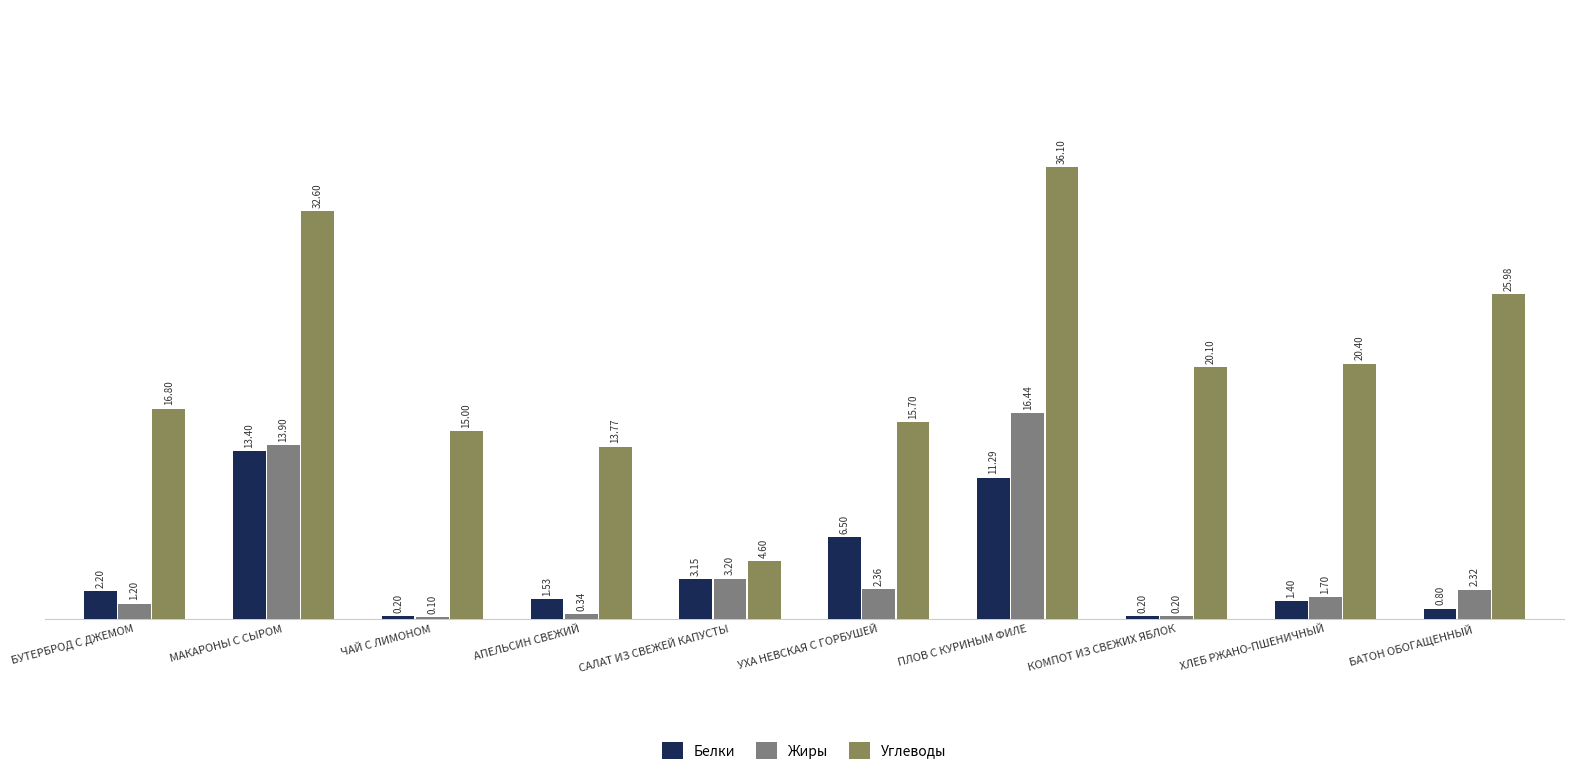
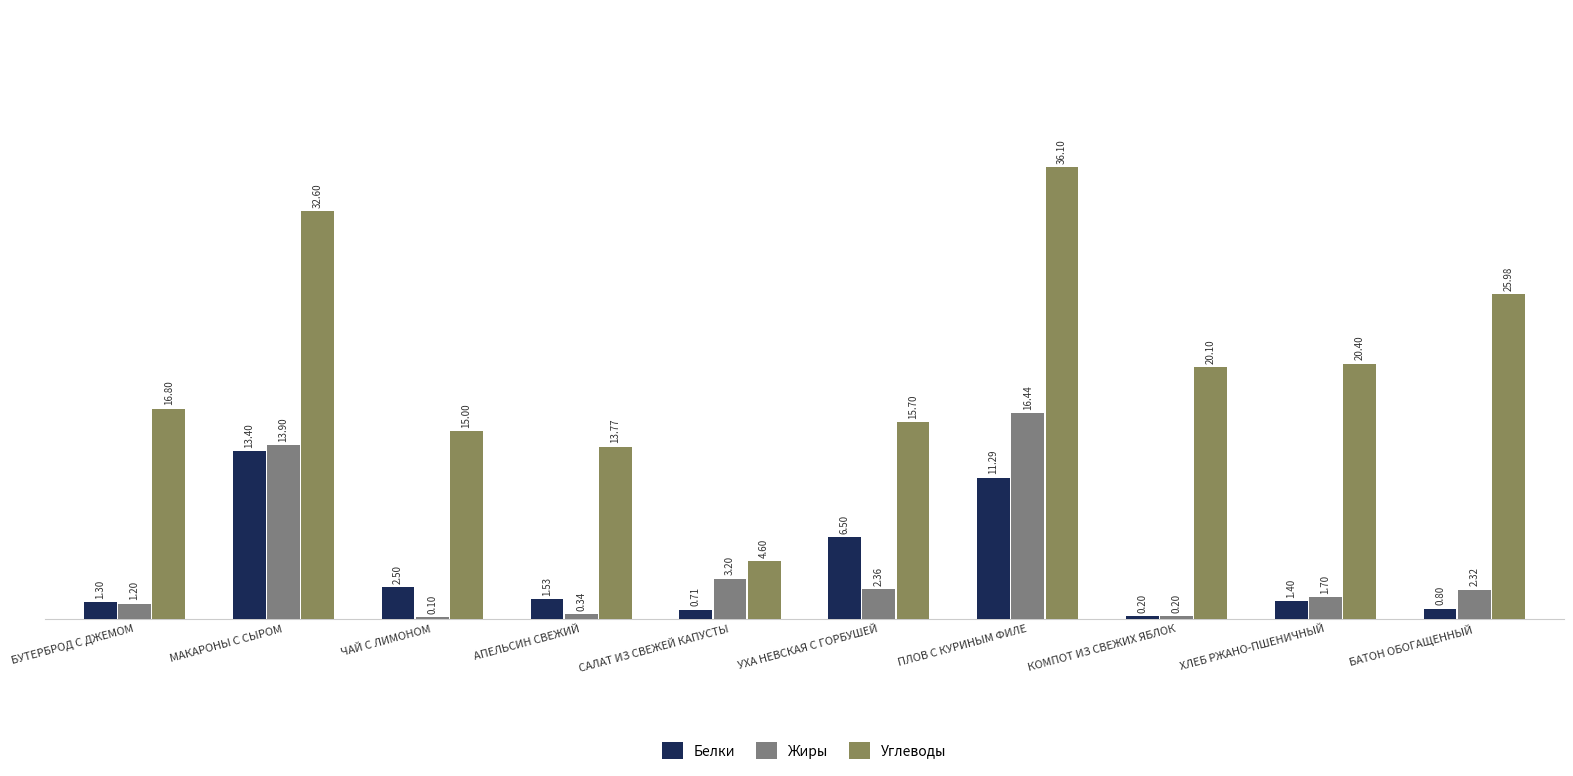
  {
    "Белки": {
-     "БУТЕРБРОД С ДЖЕМОМ": 2.20,
+     "БУТЕРБРОД С ДЖЕМОМ": 1.30,
      "МАКАРОНЫ С СЫРОМ": 13.40,
-     "ЧАЙ С ЛИМОНОМ": 0.20,
+     "ЧАЙ С ЛИМОНОМ": 2.50,
      "АПЕЛЬСИН СВЕЖИЙ": 1.53,
-     "САЛАТ ИЗ СВЕЖЕЙ КАПУСТЫ": 3.15,
+     "САЛАТ ИЗ СВЕЖЕЙ КАПУСТЫ": 0.71,
      "УХА НЕВСКАЯ С ГОРБУШЕЙ": 6.50,
      "ПЛОВ С КУРИНЫМ ФИЛЕ": 11.29,
      "КОМПОТ ИЗ СВЕЖИХ ЯБЛОК": 0.20,
      "ХЛЕБ РЖАНО-ПШЕНИЧНЫЙ": 1.40,
      "БАТОН ОБОГАЩЕННЫЙ": 0.80
    }
  }
